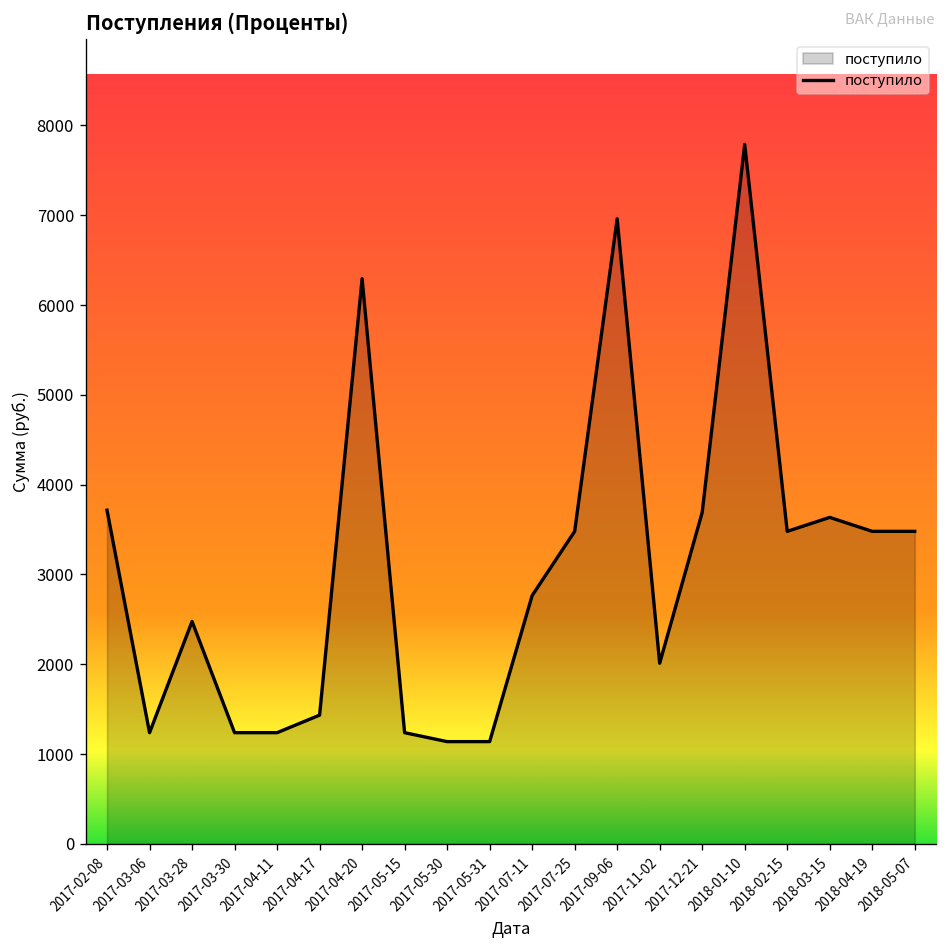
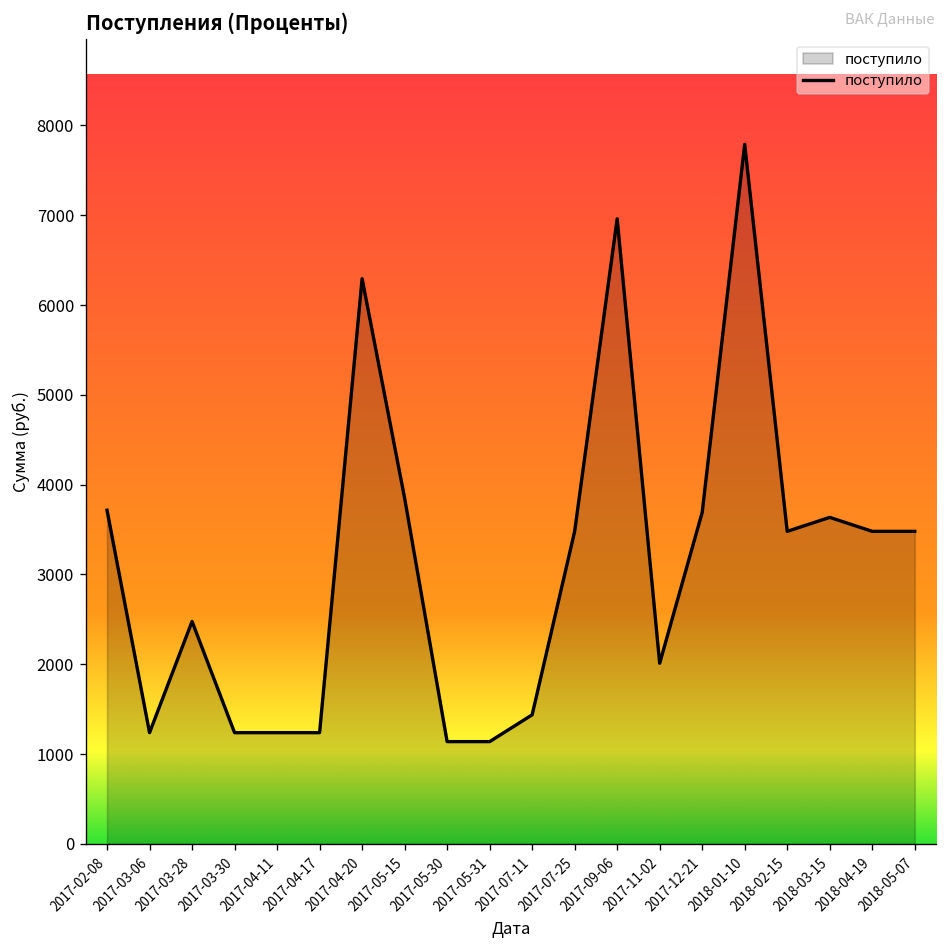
  {
    "2017-02-08": 3700,
    "2017-03-06": 1200,
    "2017-03-28": 2500,
    "2017-03-30": 1200,
    "2017-04-11": 1200,
-   "2017-04-17": 1400,
+   "2017-04-17": 1200,
    "2017-04-20": 6300,
-   "2017-05-15": 1200,
+   "2017-05-15": 3900,
    "2017-05-30": 1100,
    "2017-05-31": 1100,
-   "2017-07-11": 2800,
+   "2017-07-11": 1400,
    "2017-07-25": 3500,
    "2017-09-06": 7000,
    "2017-11-02": 2000,
    "2017-12-21": 3700,
    "2018-01-10": 7800,
    "2018-02-15": 3500,
    "2018-03-15": 3600,
    "2018-04-19": 3500,
    "2018-05-07": 3500
  }
